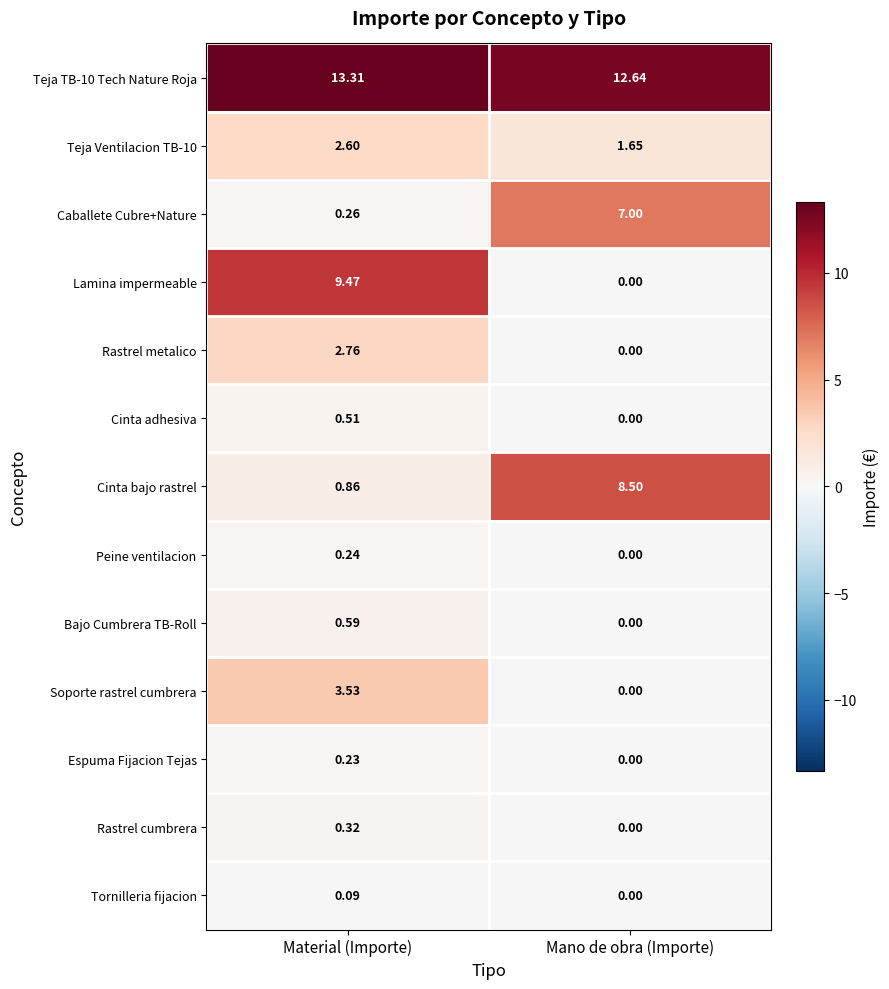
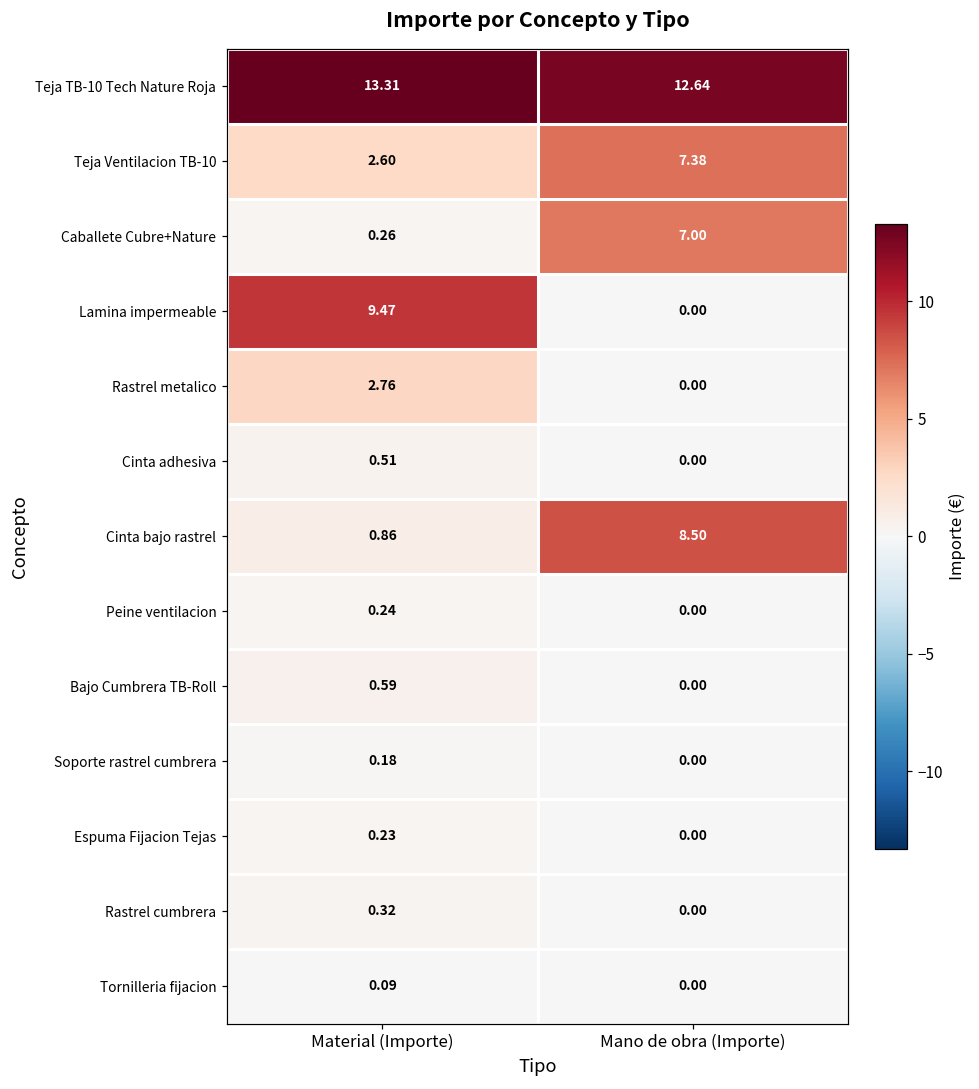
  {
    "Teja TB-10 Tech Nature Roja": {
      "Material (Importe)": 13.31,
      "Mano de obra (Importe)": 12.64
    },
    "Teja Ventilacion TB-10": {
      "Material (Importe)": 2.60,
-     "Mano de obra (Importe)": 1.65
+     "Mano de obra (Importe)": 7.38
    },
    "Caballete Cubre+Nature": {
      "Material (Importe)": 0.26,
      "Mano de obra (Importe)": 7.00
    },
    "Lamina impermeable": {
      "Material (Importe)": 9.47,
      "Mano de obra (Importe)": 0.00
    },
    "Rastrel metalico": {
      "Material (Importe)": 2.76,
      "Mano de obra (Importe)": 0.00
    },
    "Cinta adhesiva": {
      "Material (Importe)": 0.51,
      "Mano de obra (Importe)": 0.00
    },
    "Cinta bajo rastrel": {
      "Material (Importe)": 0.86,
      "Mano de obra (Importe)": 8.50
    },
    "Peine ventilacion": {
      "Material (Importe)": 0.24,
      "Mano de obra (Importe)": 0.00
    },
    "Bajo Cumbrera TB-Roll": {
      "Material (Importe)": 0.59,
      "Mano de obra (Importe)": 0.00
    },
    "Soporte rastrel cumbrera": {
-     "Material (Importe)": 3.53,
+     "Material (Importe)": 0.18,
      "Mano de obra (Importe)": 0.00
    },
    "Espuma Fijacion Tejas": {
      "Material (Importe)": 0.23,
      "Mano de obra (Importe)": 0.00
    },
    "Rastrel cumbrera": {
      "Material (Importe)": 0.32,
      "Mano de obra (Importe)": 0.00
    },
    "Tornilleria fijacion": {
      "Material (Importe)": 0.09,
      "Mano de obra (Importe)": 0.00
    }
  }
